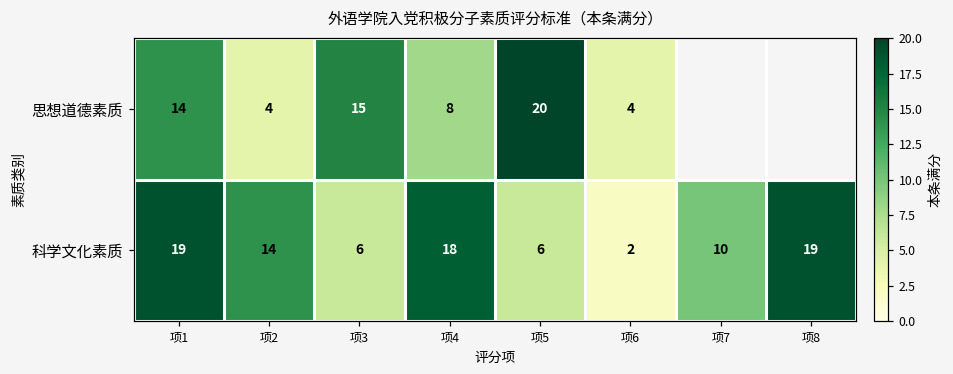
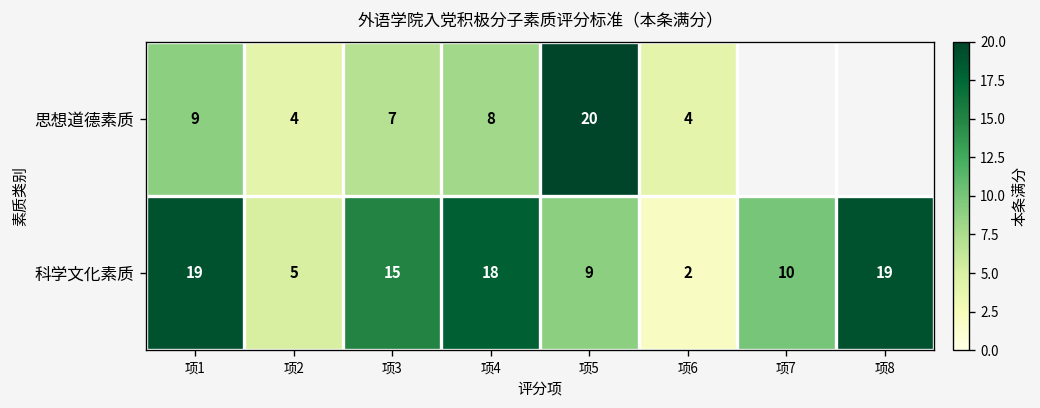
  {
    "思想道德素质": {
-     "项1": 14,
+     "项1": 9,
      "项2": 4,
-     "项3": 15,
+     "项3": 7,
      "项4": 8,
      "项5": 20,
      "项6": 4
    },
    "科学文化素质": {
      "项1": 19,
-     "项2": 14,
-     "项3": 6,
+     "项2": 5,
+     "项3": 15,
      "项4": 18,
-     "项5": 6,
+     "项5": 9,
      "项6": 2,
      "项7": 10,
      "项8": 19
    }
  }
